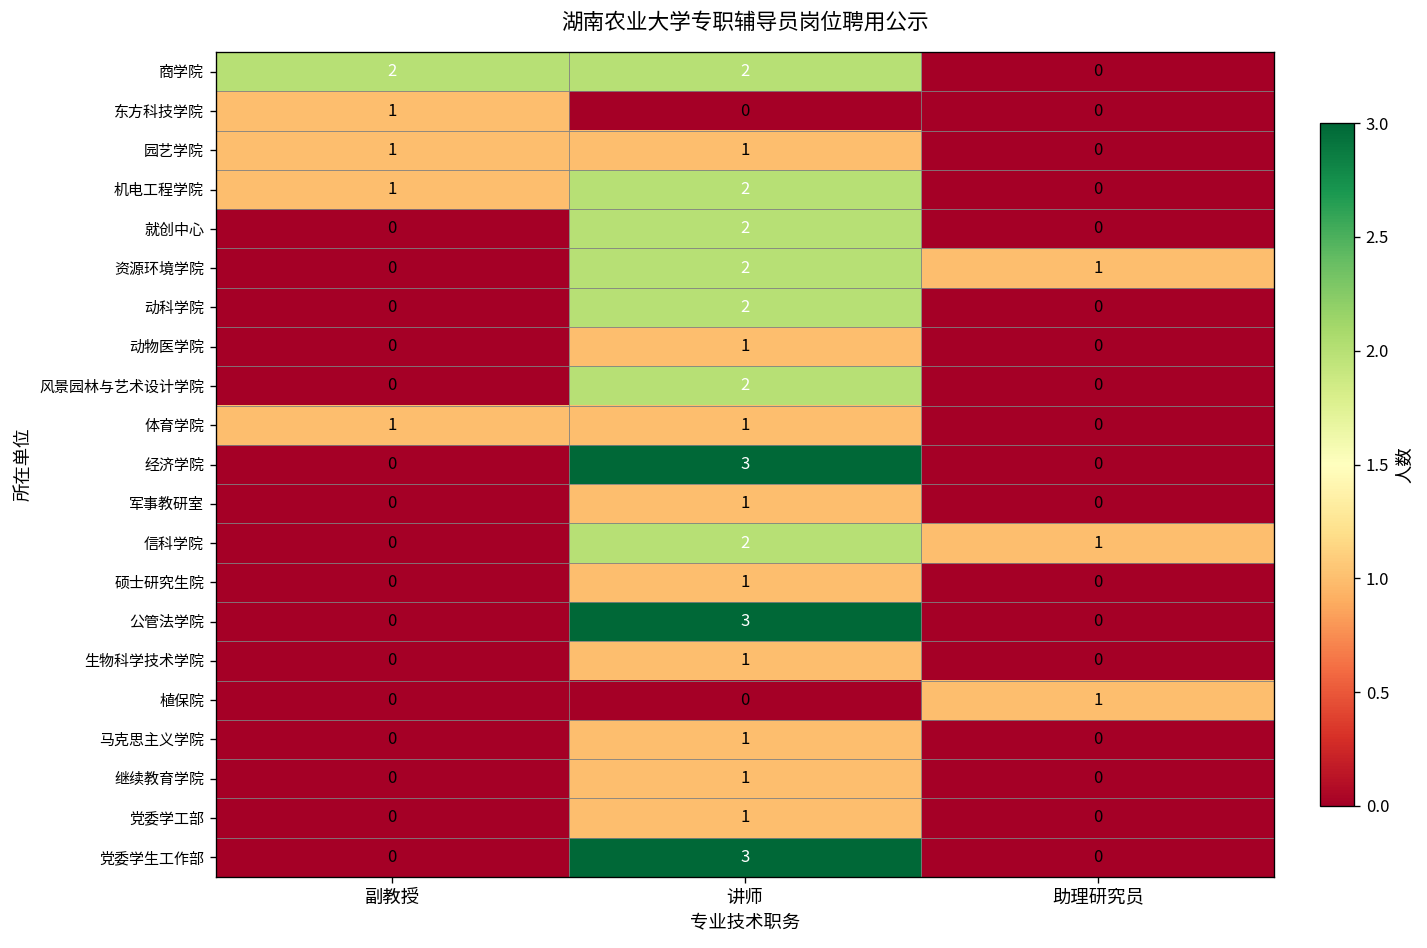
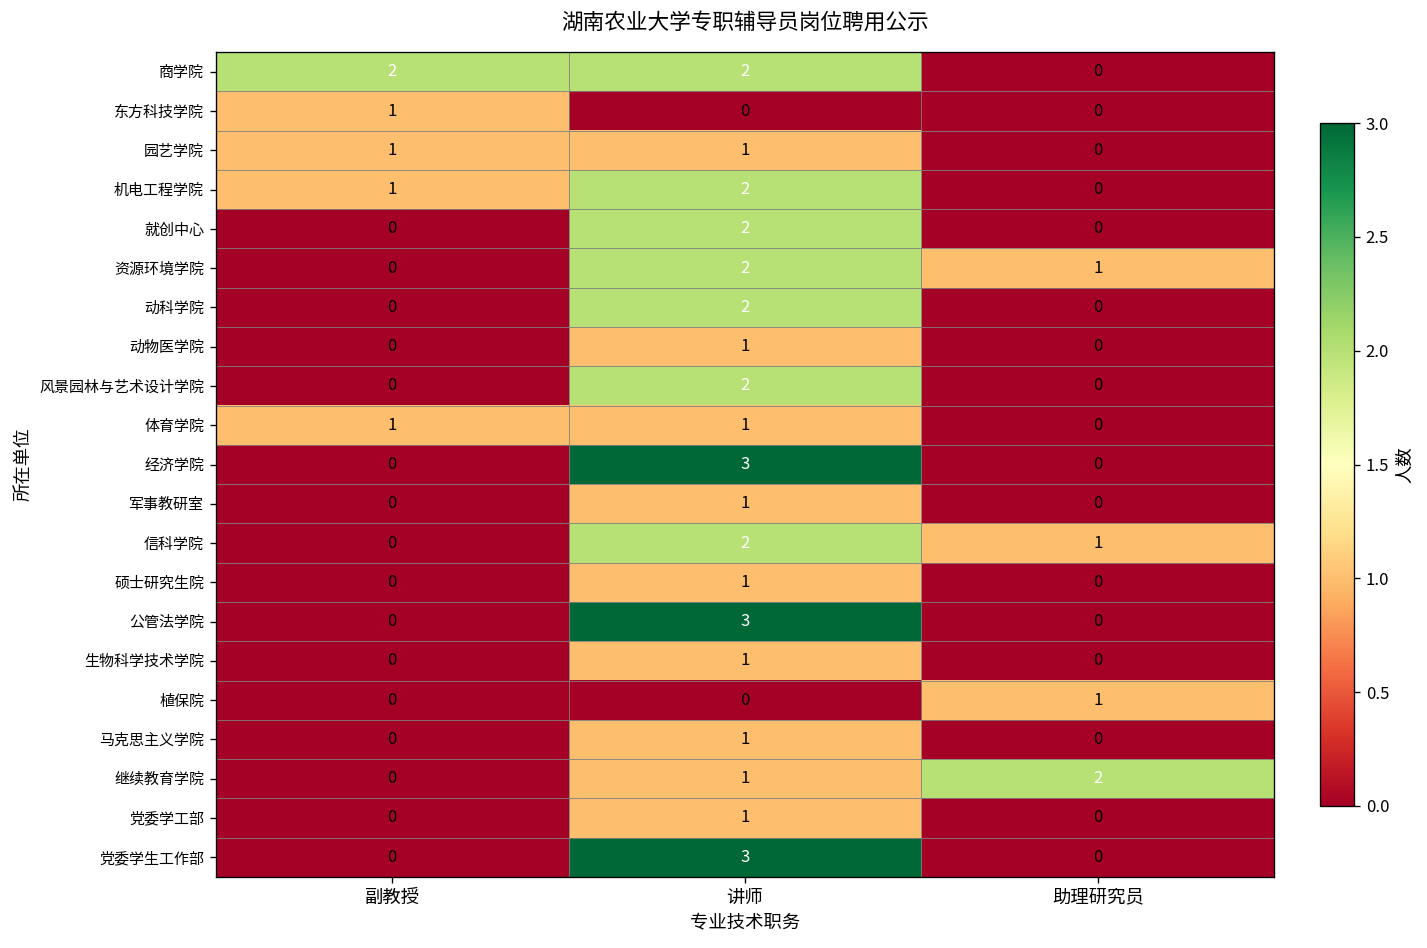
  {
    "商学院": {
      "副教授": 2,
      "讲师": 2,
      "助理研究员": 0
    },
    "东方科技学院": {
      "副教授": 1,
      "讲师": 0,
      "助理研究员": 0
    },
    "园艺学院": {
      "副教授": 1,
      "讲师": 1,
      "助理研究员": 0
    },
    "机电工程学院": {
      "副教授": 1,
      "讲师": 2,
      "助理研究员": 0
    },
    "就创中心": {
      "副教授": 0,
      "讲师": 2,
      "助理研究员": 0
    },
    "资源环境学院": {
      "副教授": 0,
      "讲师": 2,
      "助理研究员": 1
    },
    "动科学院": {
      "副教授": 0,
      "讲师": 2,
      "助理研究员": 0
    },
    "动物医学院": {
      "副教授": 0,
      "讲师": 1,
      "助理研究员": 0
    },
    "风景园林与艺术设计学院": {
      "副教授": 0,
      "讲师": 2,
      "助理研究员": 0
    },
    "体育学院": {
      "副教授": 1,
      "讲师": 1,
      "助理研究员": 0
    },
    "经济学院": {
      "副教授": 0,
      "讲师": 3,
      "助理研究员": 0
    },
    "军事教研室": {
      "副教授": 0,
      "讲师": 1,
      "助理研究员": 0
    },
    "信科学院": {
      "副教授": 0,
      "讲师": 2,
      "助理研究员": 1
    },
    "硕士研究生院": {
      "副教授": 0,
      "讲师": 1,
      "助理研究员": 0
    },
    "公管法学院": {
      "副教授": 0,
      "讲师": 3,
      "助理研究员": 0
    },
    "生物科学技术学院": {
      "副教授": 0,
      "讲师": 1,
      "助理研究员": 0
    },
    "植保院": {
      "副教授": 0,
      "讲师": 0,
      "助理研究员": 1
    },
    "马克思主义学院": {
      "副教授": 0,
      "讲师": 1,
      "助理研究员": 0
    },
    "继续教育学院": {
      "副教授": 0,
      "讲师": 1,
-     "助理研究员": 0
+     "助理研究员": 2
    },
    "党委学工部": {
      "副教授": 0,
      "讲师": 1,
      "助理研究员": 0
    },
    "党委学生工作部": {
      "副教授": 0,
      "讲师": 3,
      "助理研究员": 0
    }
  }
